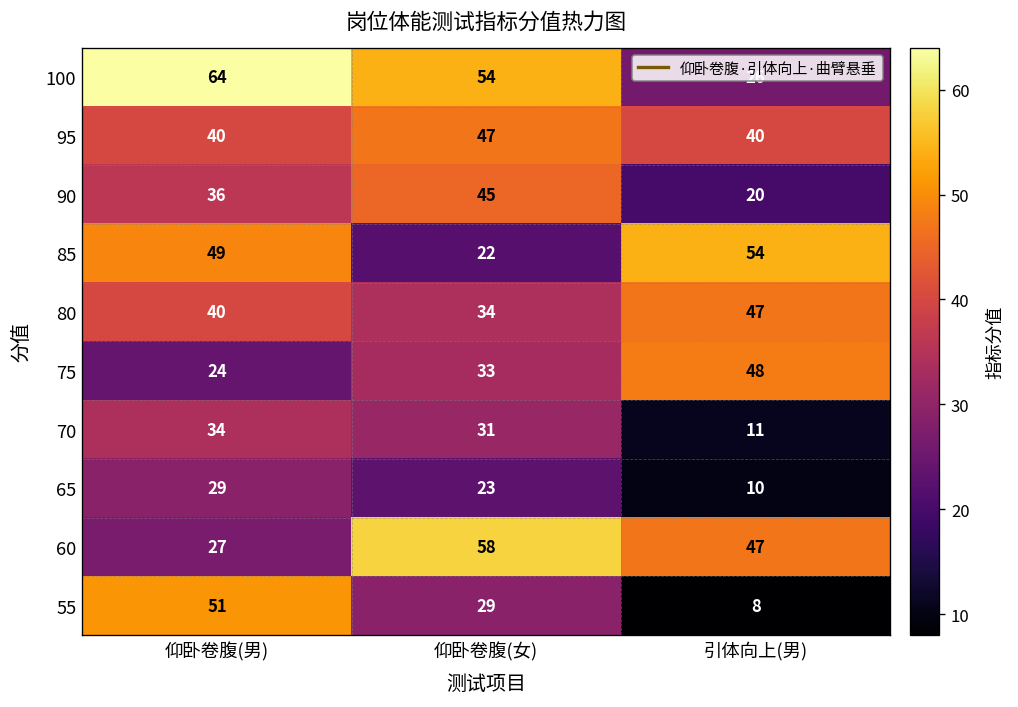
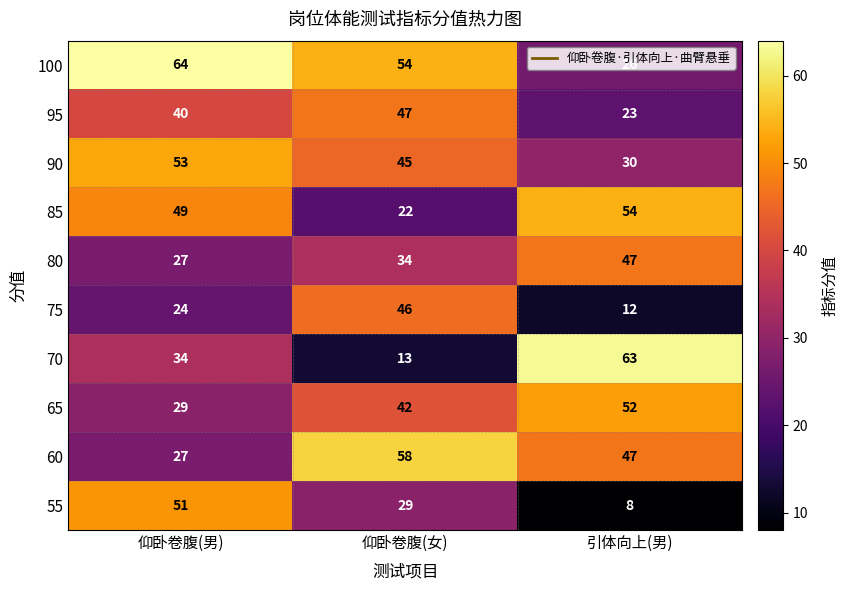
  {
    "100": {
      "仰卧卷腹(男)": 64,
      "仰卧卷腹(女)": 54
    },
    "95": {
      "仰卧卷腹(男)": 40,
      "仰卧卷腹(女)": 47,
-     "引体向上(男)": 40
+     "引体向上(男)": 23
    },
    "90": {
-     "仰卧卷腹(男)": 36,
+     "仰卧卷腹(男)": 53,
      "仰卧卷腹(女)": 45,
-     "引体向上(男)": 20
+     "引体向上(男)": 30
    },
    "85": {
      "仰卧卷腹(男)": 49,
      "仰卧卷腹(女)": 22,
      "引体向上(男)": 54
    },
    "80": {
-     "仰卧卷腹(男)": 40,
+     "仰卧卷腹(男)": 27,
      "仰卧卷腹(女)": 34,
      "引体向上(男)": 47
    },
    "75": {
      "仰卧卷腹(男)": 24,
-     "仰卧卷腹(女)": 33,
-     "引体向上(男)": 48
+     "仰卧卷腹(女)": 46,
+     "引体向上(男)": 12
    },
    "70": {
      "仰卧卷腹(男)": 34,
-     "仰卧卷腹(女)": 31,
-     "引体向上(男)": 11
+     "仰卧卷腹(女)": 13,
+     "引体向上(男)": 63
    },
    "65": {
      "仰卧卷腹(男)": 29,
-     "仰卧卷腹(女)": 23,
-     "引体向上(男)": 10
+     "仰卧卷腹(女)": 42,
+     "引体向上(男)": 52
    },
    "60": {
      "仰卧卷腹(男)": 27,
      "仰卧卷腹(女)": 58,
      "引体向上(男)": 47
    },
    "55": {
      "仰卧卷腹(男)": 51,
      "仰卧卷腹(女)": 29,
      "引体向上(男)": 8
    }
  }
